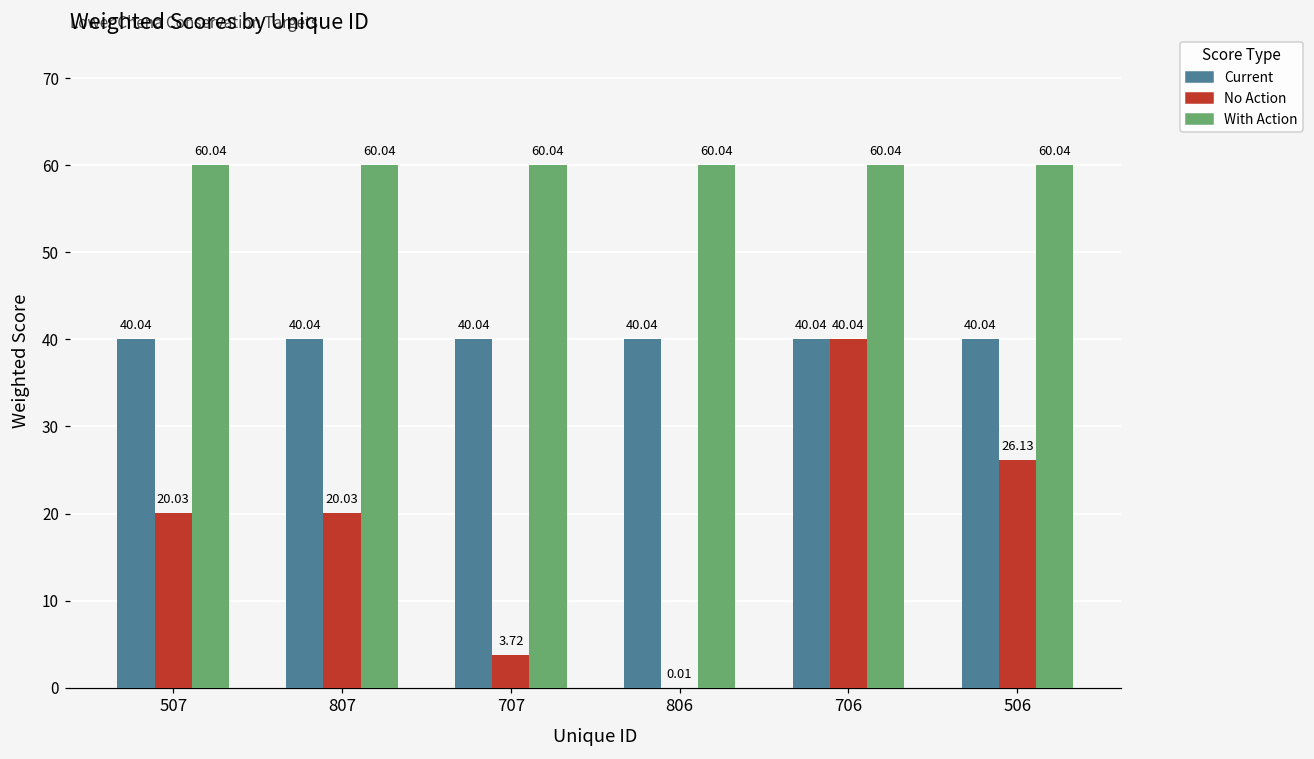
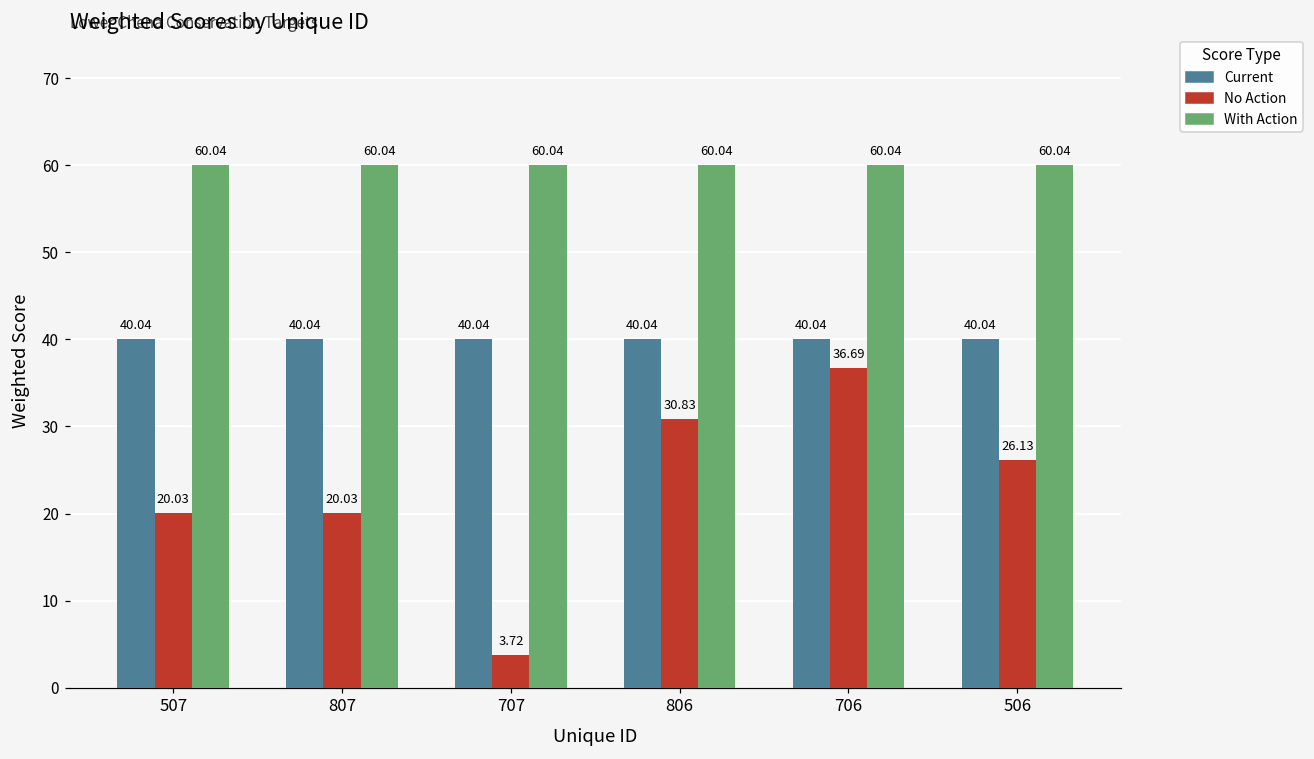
  {
    "Current": {
      "507": 40.04,
      "807": 40.04,
      "707": 40.04,
      "806": 40.04,
      "706": 40.04,
      "506": 40.04
    },
    "No Action": {
      "507": 20.03,
      "807": 20.03,
      "707": 3.72,
-     "806": 0.01,
-     "706": 40.04,
+     "806": 30.83,
+     "706": 36.69,
      "506": 26.13
    },
    "With Action": {
      "507": 60.04,
      "807": 60.04,
      "707": 60.04,
      "806": 60.04,
      "706": 60.04,
      "506": 60.04
    }
  }
